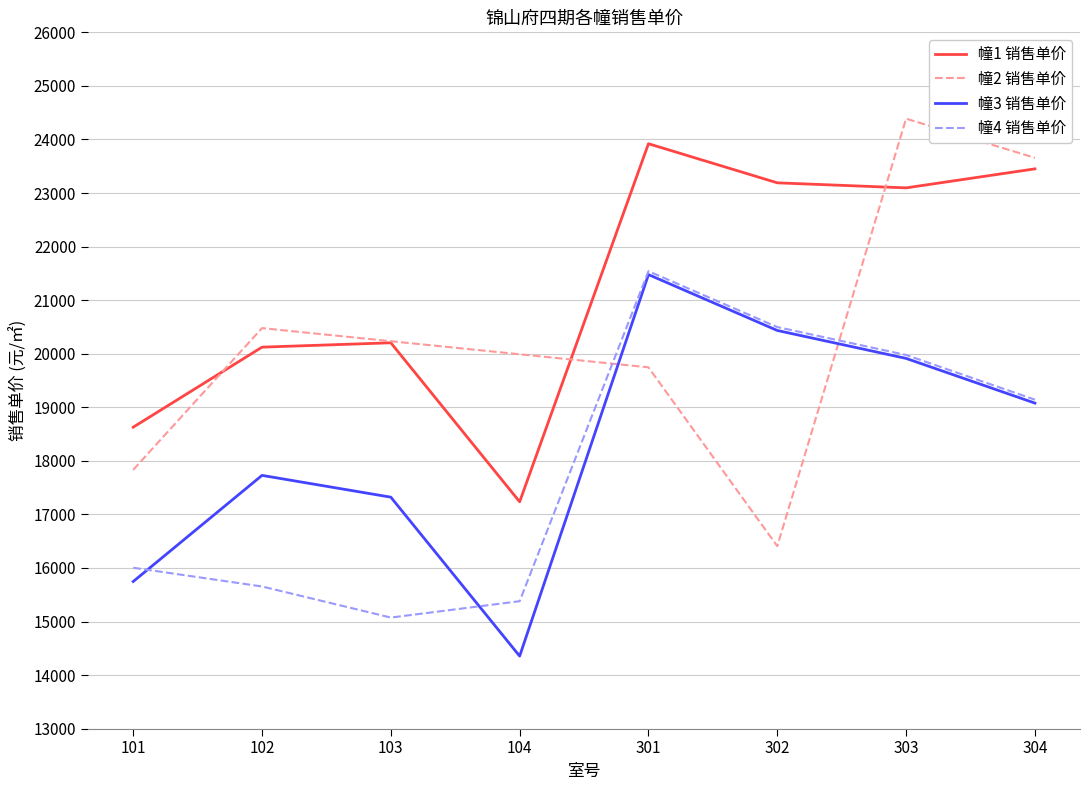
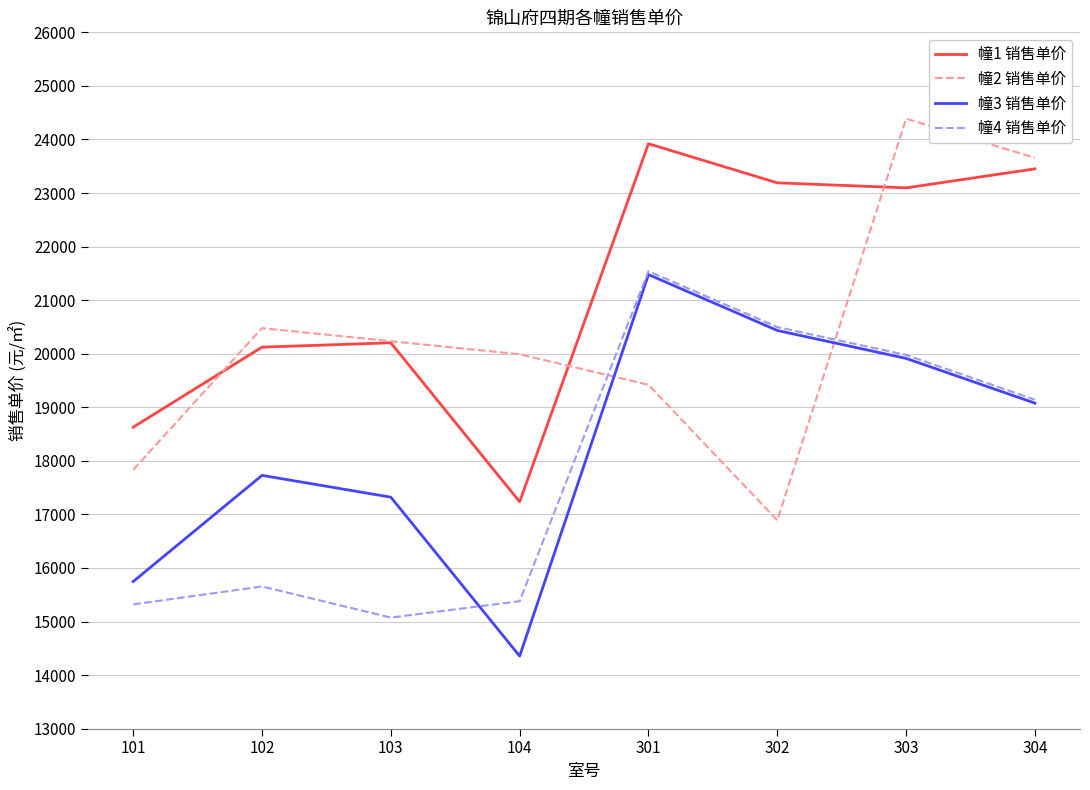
  {
    "幢1 销售单价": {
      "101": 18600,
      "102": 20100,
      "104": 17200,
      "301": 23900,
      "302": 23200,
      "303": 23100,
      "304": 23500
    },
    "幢2 销售单价": {
      "101": 17800,
      "102": 20500,
      "104": 20000,
-     "301": 19700,
-     "302": 16400,
+     "301": 19400,
+     "302": 16900,
      "303": 24400,
      "304": 23700
    },
    "幢3 销售单价": {
      "101": 15700,
      "102": 17700,
      "103": 17300,
      "104": 14400,
      "301": 21500,
      "302": 20400,
      "303": 19900,
      "304": 19100
    },
    "幢4 销售单价": {
-     "101": 16000,
+     "101": 15300,
      "102": 15700,
      "103": 15100,
      "104": 15400,
      "301": 21500,
      "302": 20500,
      "303": 20000,
      "304": 19100
    }
  }
